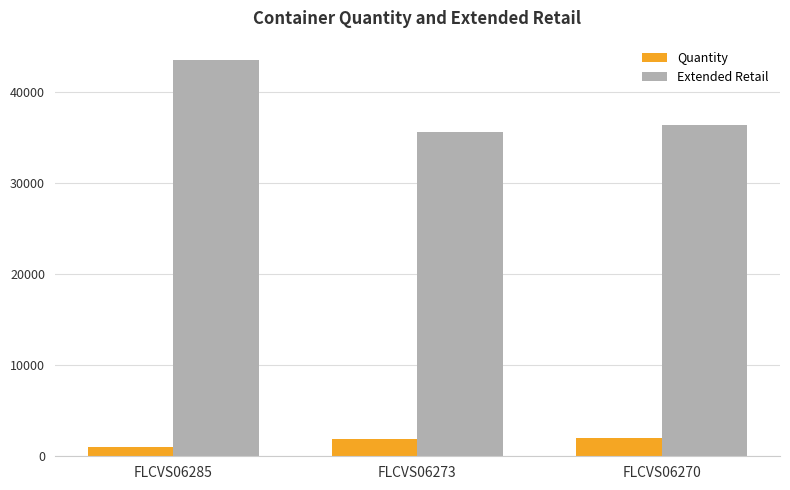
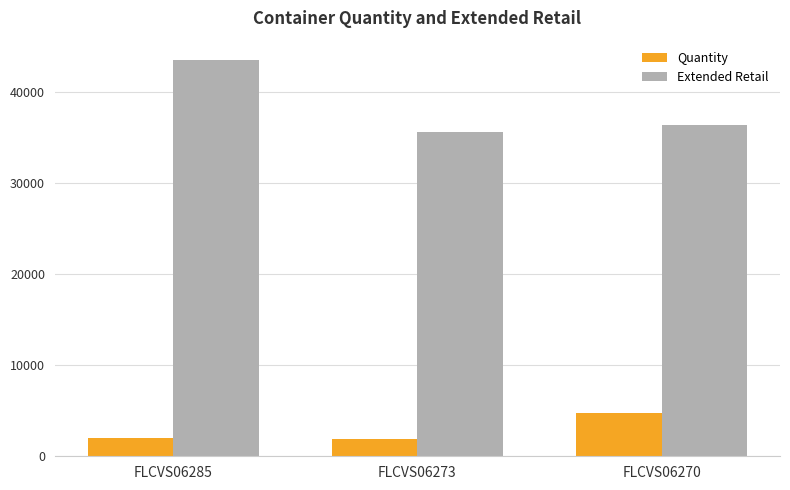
  {
    "Quantity": {
-     "FLCVS06285": 1000,
+     "FLCVS06285": 2000,
      "FLCVS06273": 2000,
-     "FLCVS06270": 2000
+     "FLCVS06270": 5000
    },
    "Extended Retail": {
      "FLCVS06285": 43000,
      "FLCVS06273": 36000,
      "FLCVS06270": 36000
    }
  }
